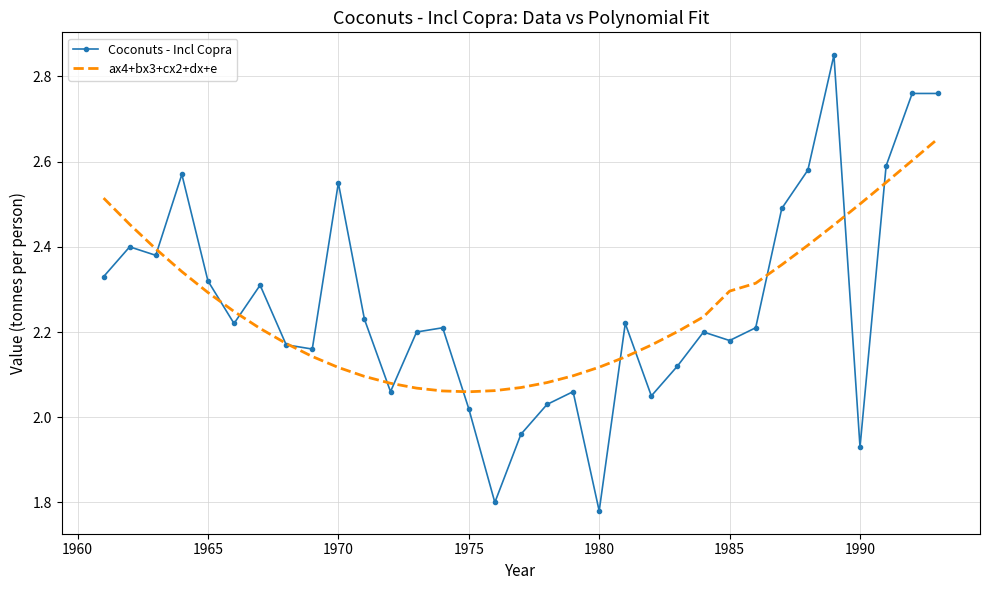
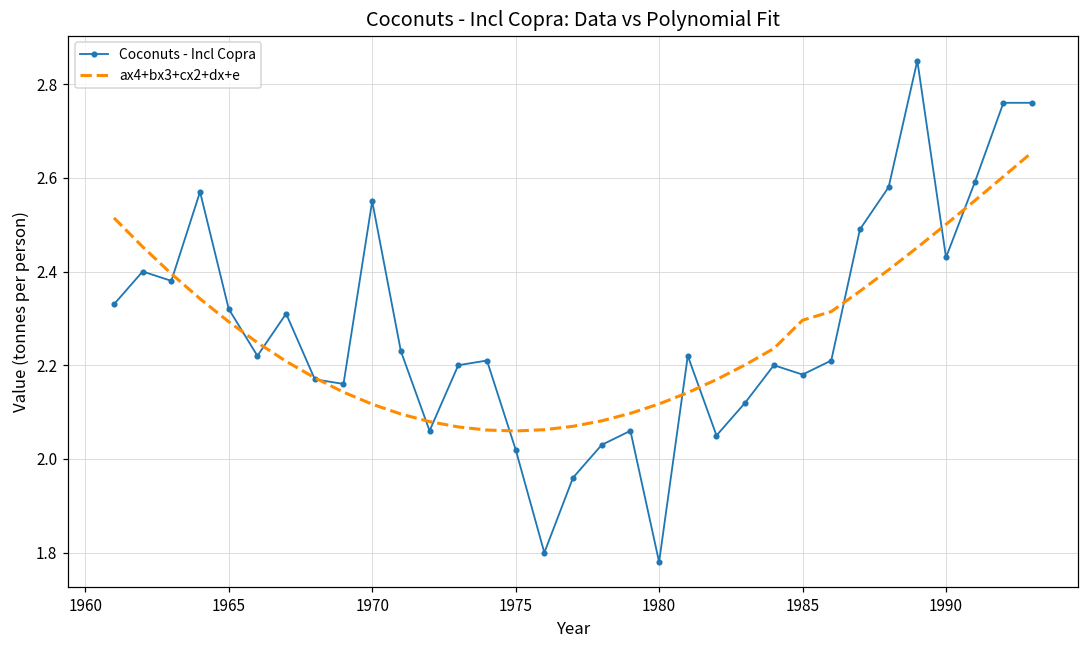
  {
    "Coconuts - Incl Copra": {
      "1965": 2.32,
      "1970": 2.55,
      "1975": 2.02,
      "1980": 1.78,
      "1985": 2.18,
-     "1990": 1.93
+     "1990": 2.43
    },
    "ax4+bx3+cx2+dx+e": {
      "1965": 2.29,
      "1970": 2.12,
      "1975": 2.06,
      "1980": 2.12,
      "1985": 2.30,
      "1990": 2.50
    }
  }
